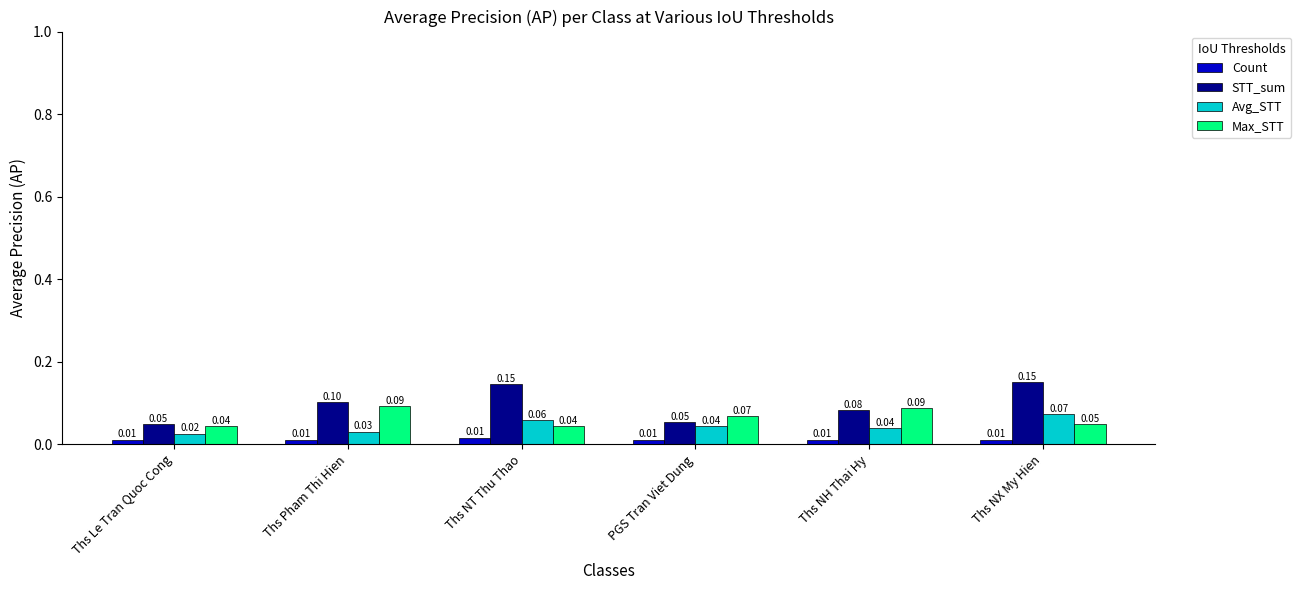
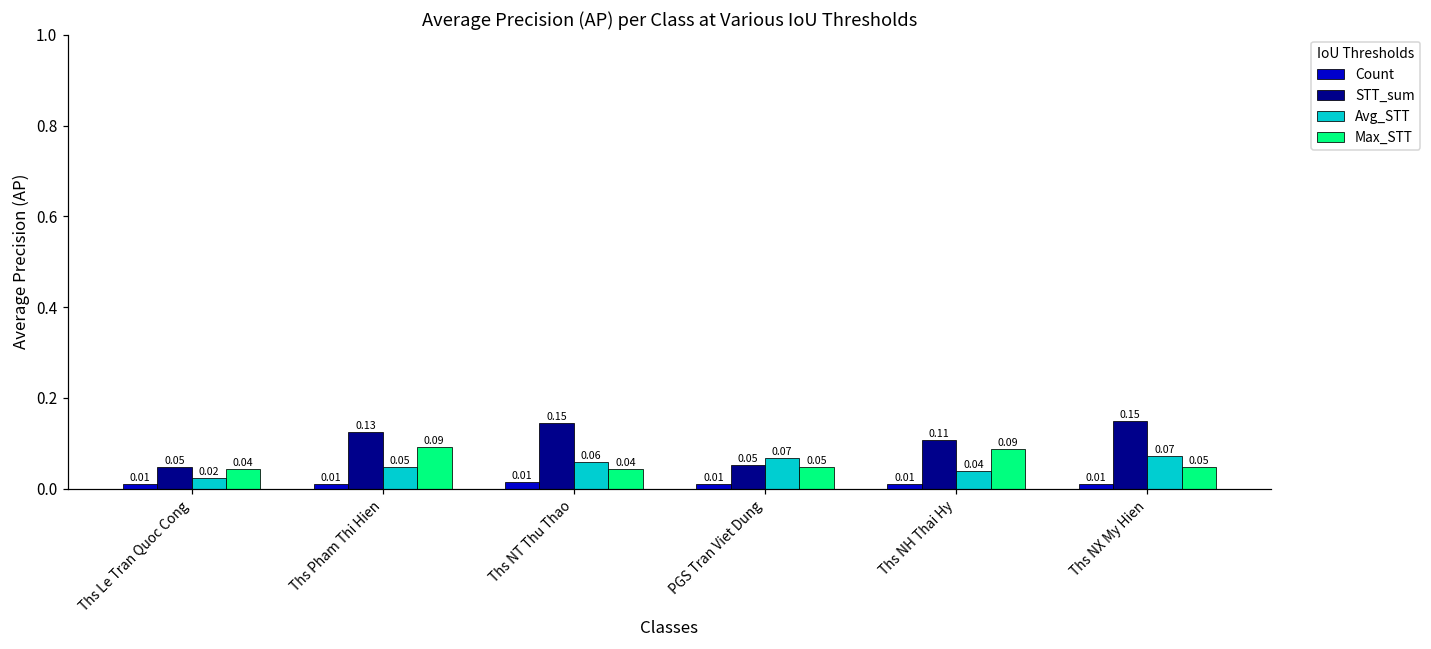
  {
    "Count": {
      "Ths Le Tran Quoc Cong": 0.01,
      "Ths Pham Thi Hien": 0.01,
      "Ths NT Thu Thao": 0.01,
      "PGS Tran Viet Dung": 0.01,
      "Ths NH Thai Hy": 0.01,
      "Ths NX My Hien": 0.01
    },
    "STT_sum": {
      "Ths Le Tran Quoc Cong": 0.05,
-     "Ths Pham Thi Hien": 0.10,
+     "Ths Pham Thi Hien": 0.13,
      "Ths NT Thu Thao": 0.15,
      "PGS Tran Viet Dung": 0.05,
-     "Ths NH Thai Hy": 0.08,
+     "Ths NH Thai Hy": 0.11,
      "Ths NX My Hien": 0.15
    },
    "Avg_STT": {
      "Ths Le Tran Quoc Cong": 0.02,
-     "Ths Pham Thi Hien": 0.03,
+     "Ths Pham Thi Hien": 0.05,
      "Ths NT Thu Thao": 0.06,
-     "PGS Tran Viet Dung": 0.04,
+     "PGS Tran Viet Dung": 0.07,
      "Ths NH Thai Hy": 0.04,
      "Ths NX My Hien": 0.07
    },
    "Max_STT": {
      "Ths Le Tran Quoc Cong": 0.04,
      "Ths Pham Thi Hien": 0.09,
      "Ths NT Thu Thao": 0.04,
-     "PGS Tran Viet Dung": 0.07,
+     "PGS Tran Viet Dung": 0.05,
      "Ths NH Thai Hy": 0.09,
      "Ths NX My Hien": 0.05
    }
  }
